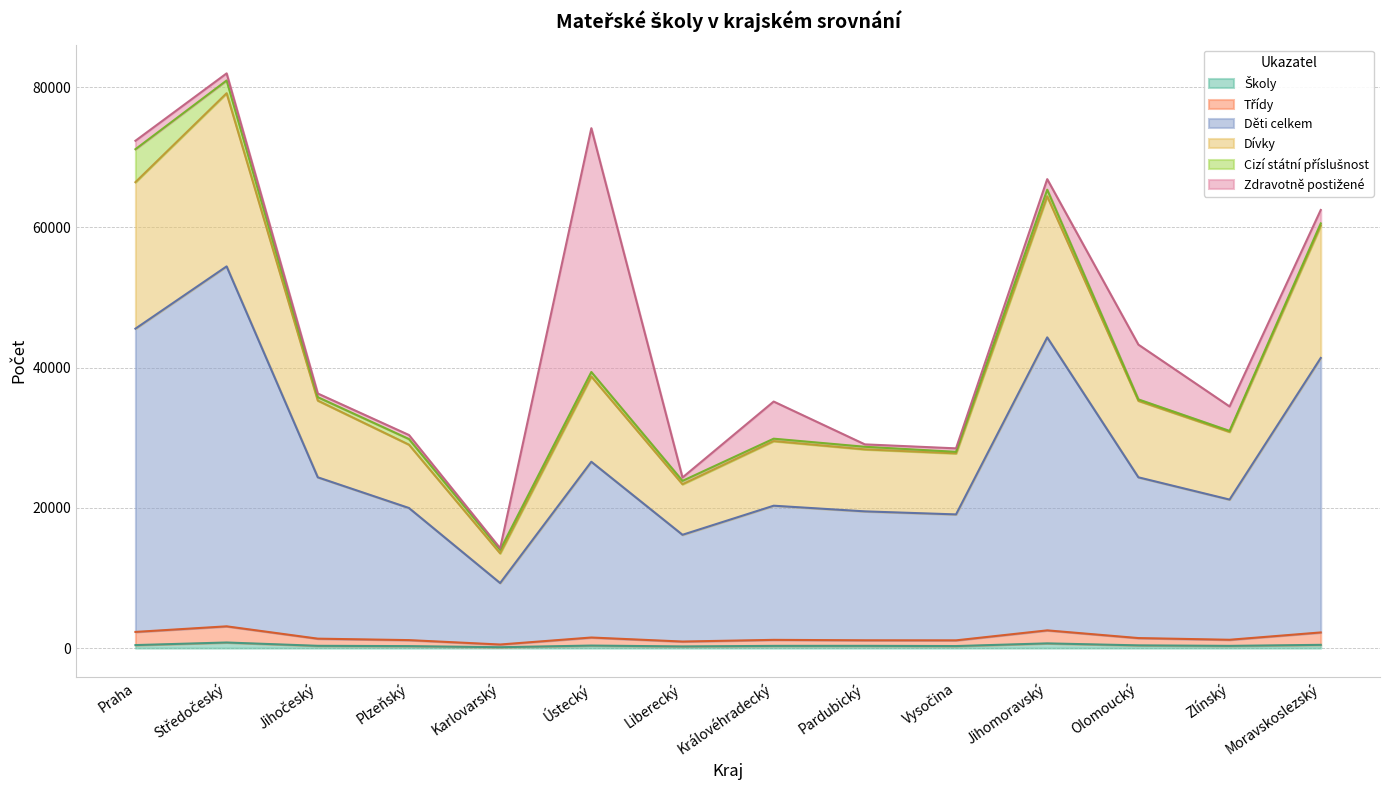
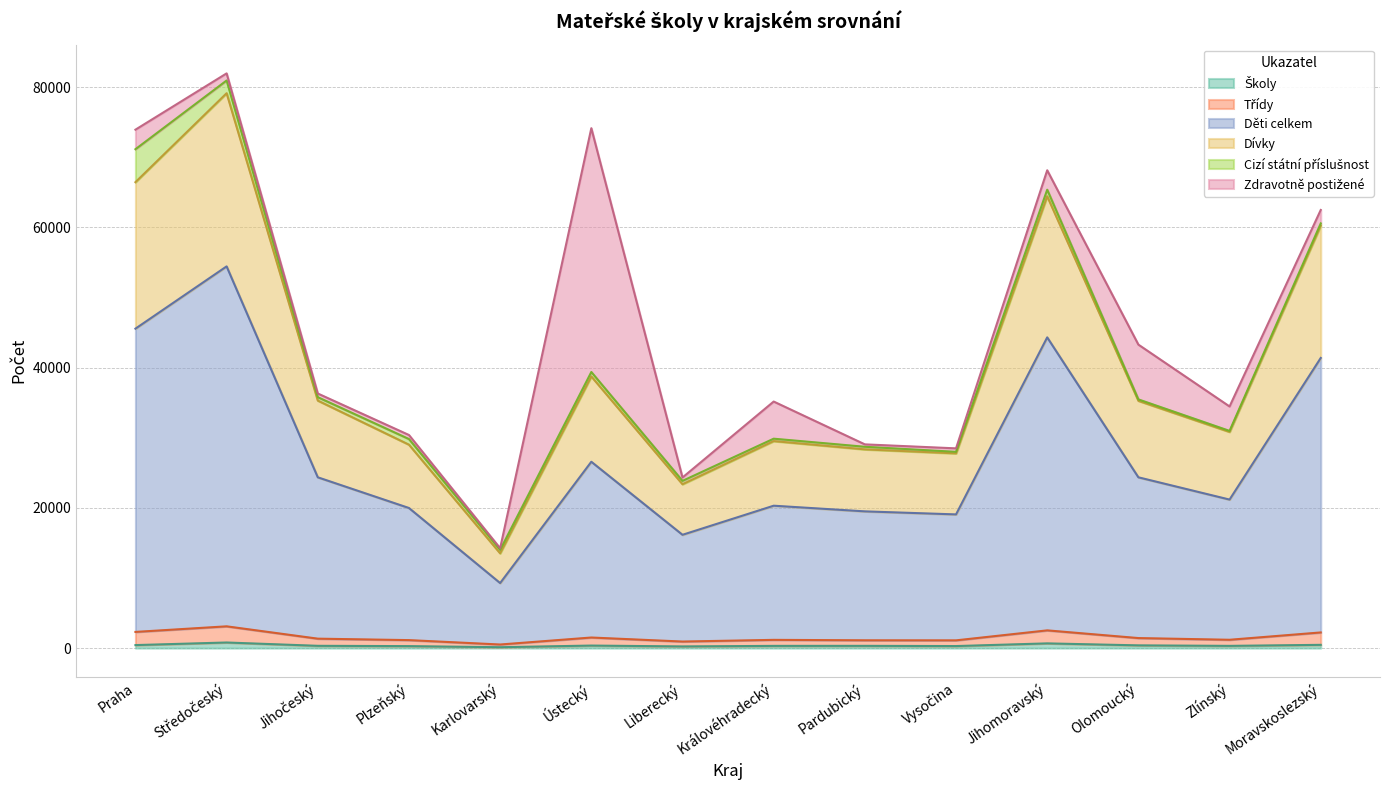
  {
    "Zdravotně postižené": {
-     "Praha": 1000,
+     "Praha": 3000,
      "Středočeský": 1000,
      "Jihočeský": 1000,
      "Plzeňský": 1000,
      "Ústecký": 35000,
      "Liberecký": 0,
      "Královéhradecký": 5000,
      "Vysočina": 0,
-     "Jihomoravský": 2000,
+     "Jihomoravský": 3000,
      "Olomoucký": 8000,
      "Zlínský": 3000,
      "Moravskoslezský": 2000
    }
  }
